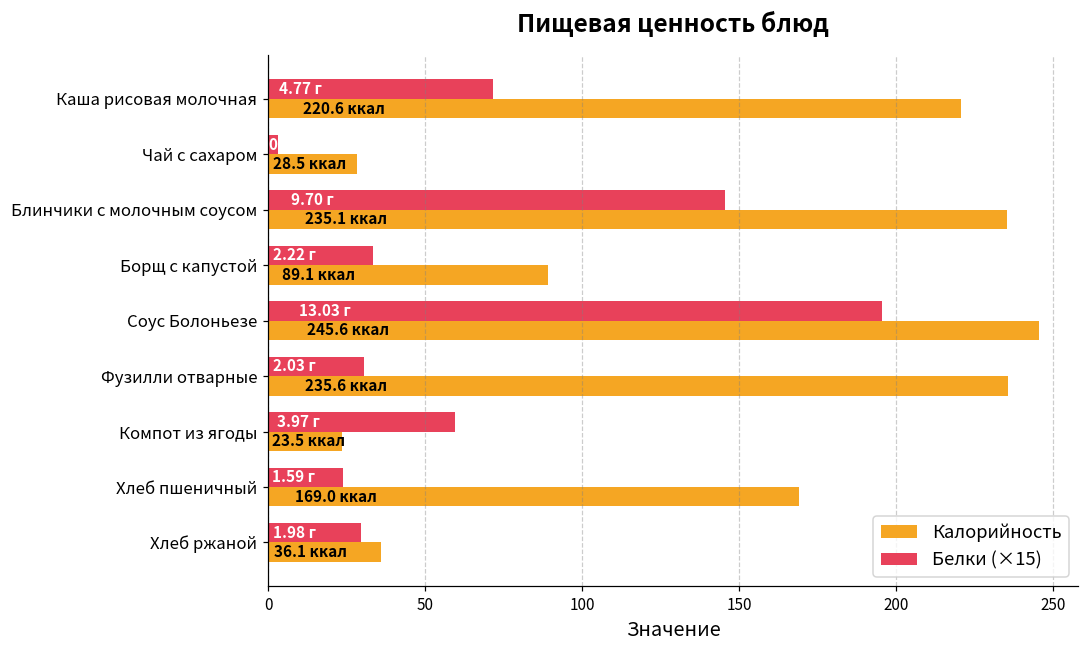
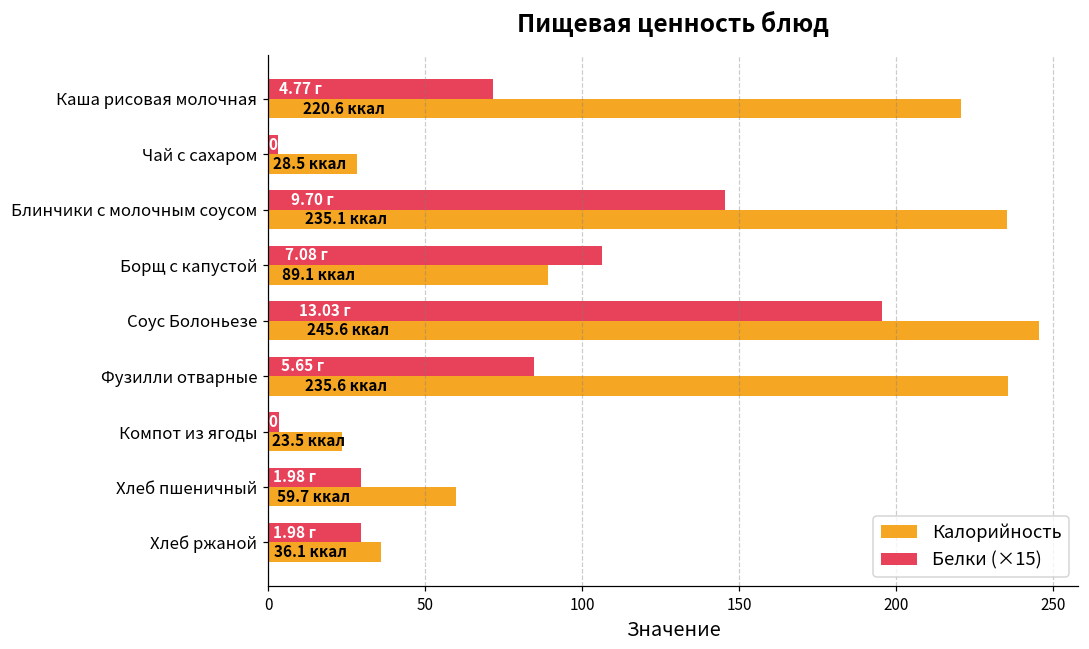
  {
    "Калорийность": {
      "Каша рисовая молочная": 220.6,
      "Чай с сахаром": 28.5,
      "Блинчики с молочным соусом": 235.1,
      "Борщ с капустой": 89.1,
      "Соус Болоньезе": 245.6,
      "Фузилли отварные": 235.6,
      "Компот из ягоды": 23.5,
-     "Хлеб пшеничный": 169.0,
+     "Хлеб пшеничный": 59.7,
      "Хлеб ржаной": 36.1
    },
    "Белки (×15)": {
-     "Борщ с капустой": 2.22,
-     "Фузилли отварные": 2.03,
-     "Компот из ягоды": 60,
-     "Хлеб пшеничный": 1.59
+     "Борщ с капустой": 7.08,
+     "Фузилли отварные": 5.65,
+     "Компот из ягоды": 4,
+     "Хлеб пшеничный": 1.98
    }
  }
